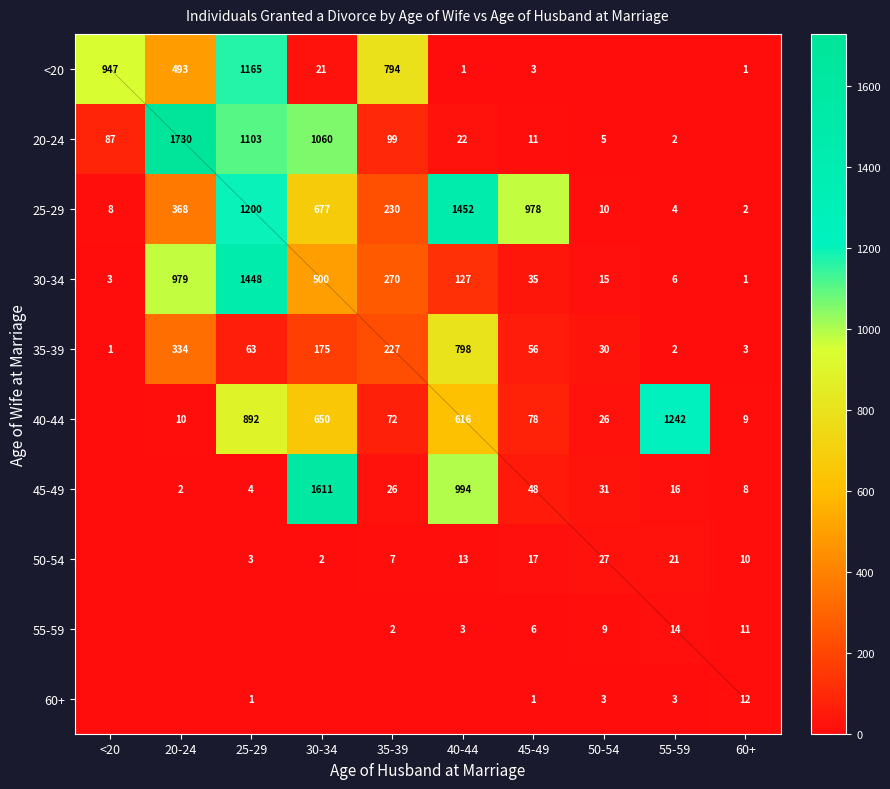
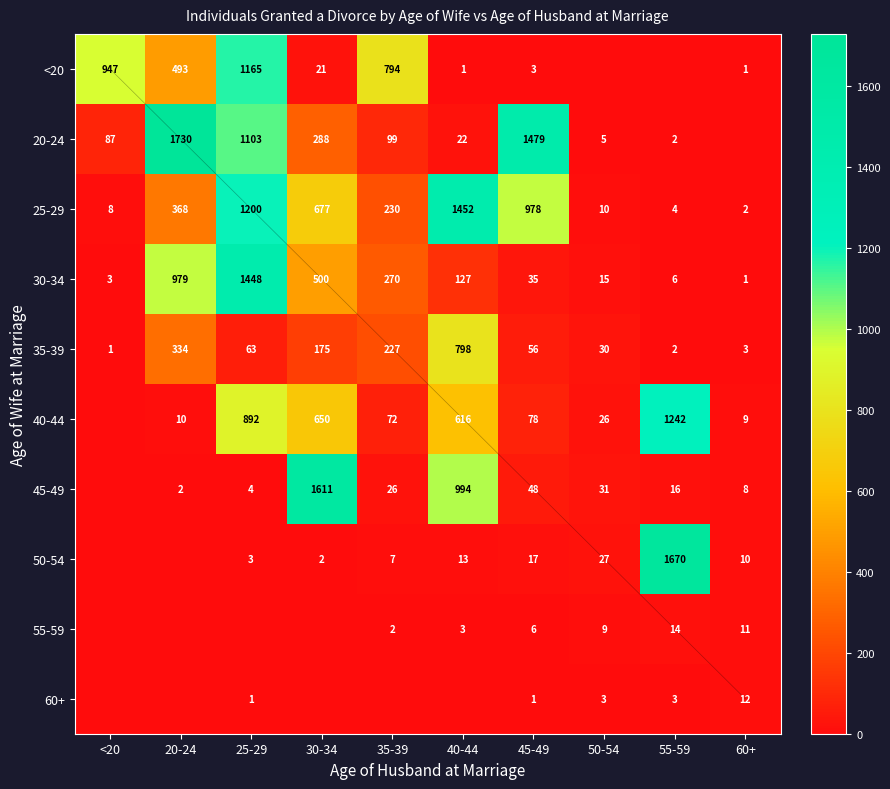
  {
    "<20": {
      "20-24": 493,
      "25-29": 1165,
      "30-34": 21,
      "35-39": 794,
      "40-44": 1,
      "45-49": 3,
      "60+": 1
    },
    "20-24": {
      "<20": 87,
      "25-29": 1103,
-     "30-34": 1060,
+     "30-34": 288,
      "35-39": 99,
      "40-44": 22,
-     "45-49": 11,
+     "45-49": 1479,
      "50-54": 5,
      "55-59": 2
    },
    "25-29": {
      "<20": 8,
      "20-24": 368,
      "30-34": 677,
      "35-39": 230,
      "40-44": 1452,
      "45-49": 978,
      "50-54": 10,
      "55-59": 4,
      "60+": 2
    },
    "30-34": {
      "<20": 3,
      "20-24": 979,
      "25-29": 1448,
      "35-39": 270,
      "40-44": 127,
      "45-49": 35,
      "50-54": 15,
      "55-59": 6,
      "60+": 1
    },
    "35-39": {
      "<20": 1,
      "20-24": 334,
      "25-29": 63,
      "30-34": 175,
      "40-44": 798,
      "45-49": 56,
      "50-54": 30,
      "55-59": 2,
      "60+": 3
    },
    "40-44": {
      "20-24": 10,
      "25-29": 892,
      "30-34": 650,
      "35-39": 72,
      "45-49": 78,
      "50-54": 26,
      "55-59": 1242,
      "60+": 9
    },
    "45-49": {
      "20-24": 2,
      "25-29": 4,
      "30-34": 1611,
      "35-39": 26,
      "40-44": 994,
      "50-54": 31,
      "55-59": 16,
      "60+": 8
    },
    "50-54": {
      "25-29": 3,
      "30-34": 2,
      "35-39": 7,
      "40-44": 13,
      "45-49": 17,
-     "55-59": 21,
+     "55-59": 1670,
      "60+": 10
    },
    "55-59": {
      "35-39": 2,
      "40-44": 3,
      "45-49": 6,
      "50-54": 9,
      "60+": 11
    },
    "60+": {
      "25-29": 1,
      "45-49": 1,
      "50-54": 3,
      "55-59": 3
    }
  }
